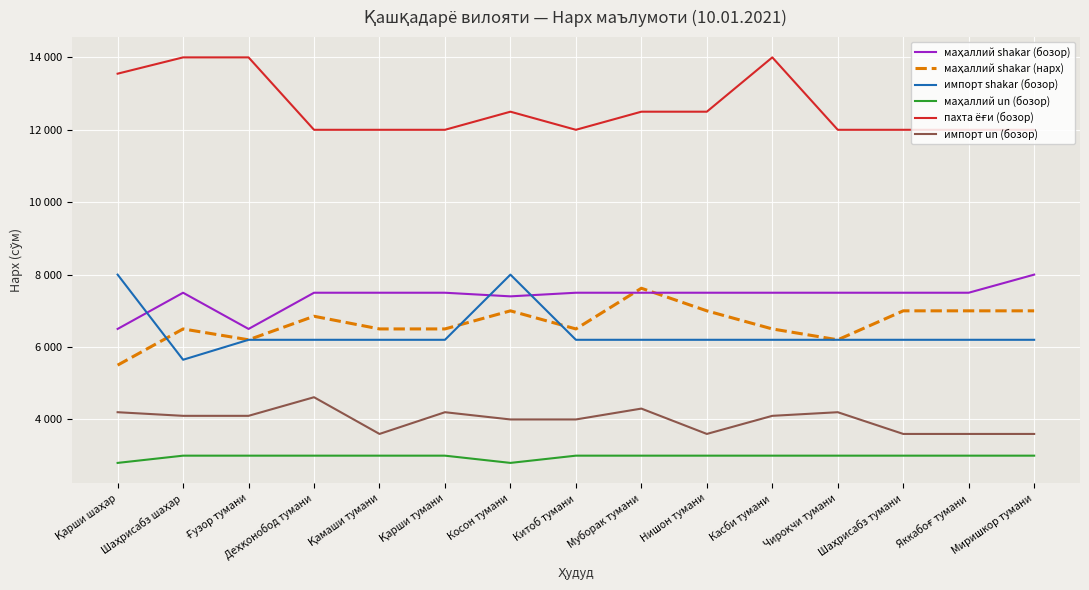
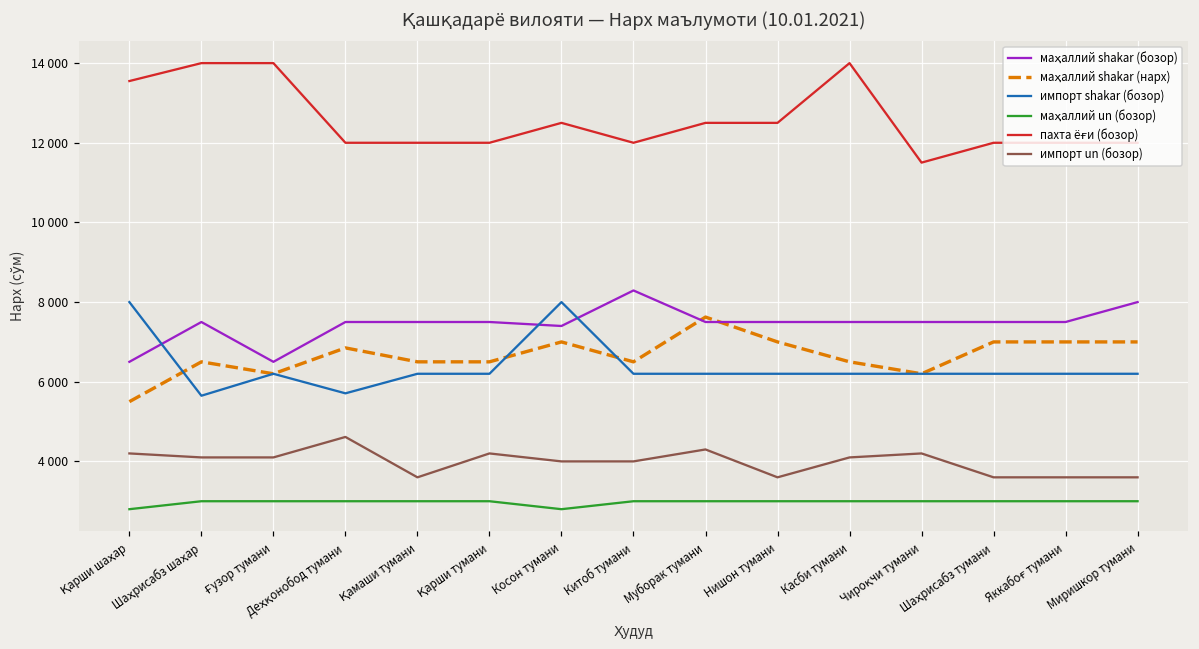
  {
    "маҳаллий shakar (бозор)": {
      "Қарши шаҳар": 6500,
      "Шаҳрисабз шаҳар": 7500,
      "Ғузор тумани": 6500,
      "Деҳқонобод тумани": 7500,
      "Қамаши тумани": 7500,
      "Қарши тумани": 7500,
      "Косон тумани": 7400,
-     "Китоб тумани": 7500,
+     "Китоб тумани": 8300,
      "Муборак тумани": 7500,
      "Нишон тумани": 7500,
      "Касби тумани": 7500,
      "Чироқчи тумани": 7500,
      "Шаҳрисабз тумани": 7500,
      "Яккабоғ тумани": 7500,
      "Миришкор тумани": 8000
    },
    "маҳаллий shakar (нарх)": {
      "Қарши шаҳар": 5500,
      "Шаҳрисабз шаҳар": 6500,
      "Деҳқонобод тумани": 6900,
      "Қамаши тумани": 6500,
      "Қарши тумани": 6500,
      "Косон тумани": 7000,
      "Китоб тумани": 6500,
      "Муборак тумани": 7600,
      "Нишон тумани": 7000,
      "Касби тумани": 6500,
      "Шаҳрисабз тумани": 7000,
      "Яккабоғ тумани": 7000,
      "Миришкор тумани": 7000
    },
    "импорт shakar (бозор)": {
      "Қарши шаҳар": 8000,
      "Шаҳрисабз шаҳар": 5600,
-     "Деҳқонобод тумани": 6200,
+     "Деҳқонобод тумани": 5700,
      "Қамаши тумани": 6200,
      "Қарши тумани": 6200,
      "Косон тумани": 8000,
      "Китоб тумани": 6200,
      "Муборак тумани": 6200,
      "Нишон тумани": 6200,
      "Касби тумани": 6200,
      "Шаҳрисабз тумани": 6200,
      "Яккабоғ тумани": 6200,
      "Миришкор тумани": 6200
    },
    "маҳаллий un (бозор)": {
      "Қарши шаҳар": 2800,
      "Шаҳрисабз шаҳар": 3000,
      "Ғузор тумани": 3000,
      "Деҳқонобод тумани": 3000,
      "Қамаши тумани": 3000,
      "Қарши тумани": 3000,
      "Косон тумани": 2800,
      "Китоб тумани": 3000,
      "Муборак тумани": 3000,
      "Нишон тумани": 3000,
      "Касби тумани": 3000,
      "Чироқчи тумани": 3000,
      "Шаҳрисабз тумани": 3000,
      "Яккабоғ тумани": 3000,
      "Миришкор тумани": 3000
    },
    "пахта ёғи (бозор)": {
      "Қарши шаҳар": 13600,
      "Шаҳрисабз шаҳар": 14000,
      "Ғузор тумани": 14000,
      "Деҳқонобод тумани": 12000,
      "Қамаши тумани": 12000,
      "Қарши тумани": 12000,
      "Косон тумани": 12500,
      "Китоб тумани": 12000,
      "Муборак тумани": 12500,
      "Нишон тумани": 12500,
      "Касби тумани": 14000,
-     "Чироқчи тумани": 12000,
+     "Чироқчи тумани": 11500,
      "Шаҳрисабз тумани": 12000
    },
    "импорт un (бозор)": {
      "Қарши шаҳар": 4200,
      "Шаҳрисабз шаҳар": 4100,
      "Ғузор тумани": 4100,
      "Деҳқонобод тумани": 4600,
      "Қамаши тумани": 3600,
      "Қарши тумани": 4200,
      "Косон тумани": 4000,
      "Китоб тумани": 4000,
      "Муборак тумани": 4300,
      "Нишон тумани": 3600,
      "Касби тумани": 4100,
      "Чироқчи тумани": 4200,
      "Шаҳрисабз тумани": 3600,
      "Яккабоғ тумани": 3600,
      "Миришкор тумани": 3600
    }
  }
